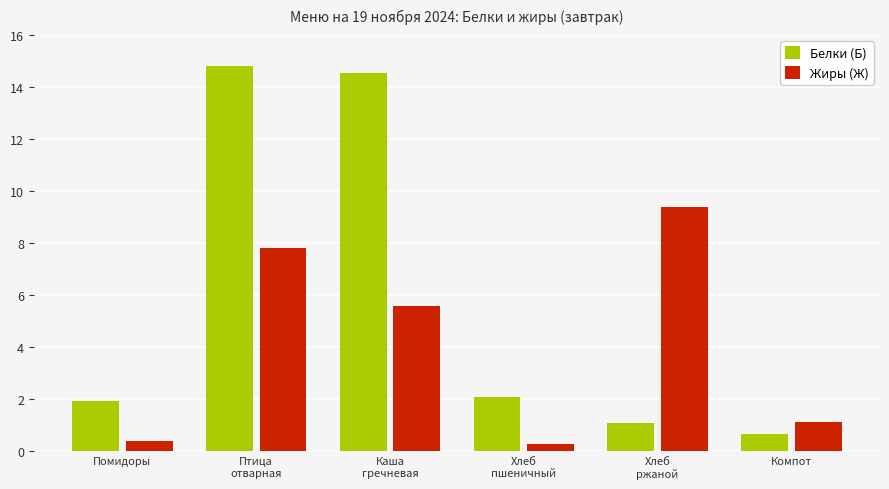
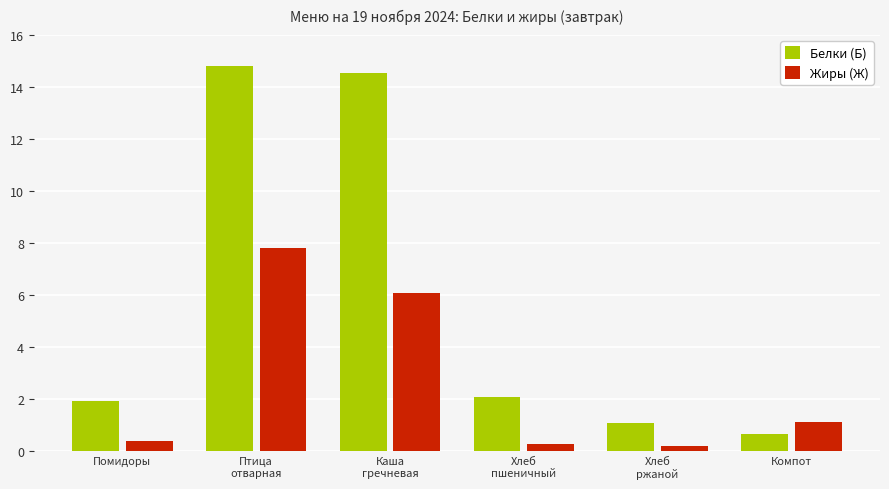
  {
    "Белки (Б)": {
      "Помидоры": 1.9,
      "Птица отварная": 14.8,
      "Каша гречневая": 14.5,
      "Хлеб пшеничный": 2.1,
      "Хлеб ржаной": 1.1,
      "Компот": 0.7
    },
    "Жиры (Ж)": {
      "Помидоры": 0.4,
      "Птица отварная": 7.8,
-     "Каша гречневая": 5.6,
+     "Каша гречневая": 6.1,
      "Хлеб пшеничный": 0.3,
-     "Хлеб ржаной": 9.4,
+     "Хлеб ржаной": 0.2,
      "Компот": 1.1
    }
  }
